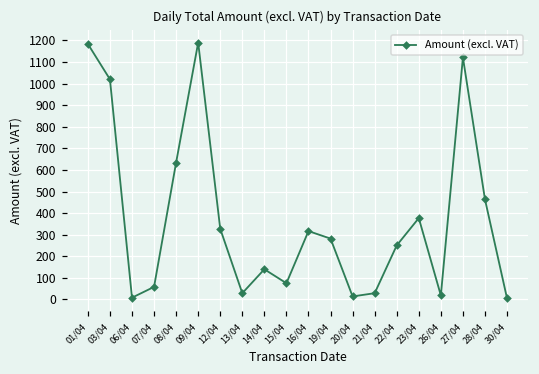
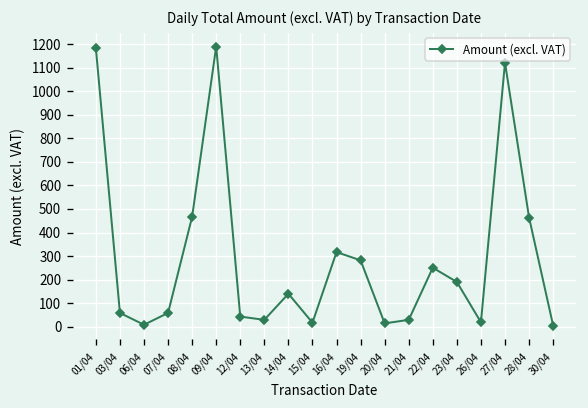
  {
    "01/04": 1180,
-   "03/04": 1020,
+   "03/04": 60,
    "06/04": 10,
    "07/04": 60,
-   "08/04": 630,
+   "08/04": 470,
    "09/04": 1190,
-   "12/04": 330,
+   "12/04": 40,
    "13/04": 30,
    "14/04": 140,
-   "15/04": 80,
+   "15/04": 20,
    "16/04": 320,
    "19/04": 280,
    "20/04": 10,
    "21/04": 30,
    "22/04": 250,
-   "23/04": 380,
+   "23/04": 190,
    "26/04": 20,
    "27/04": 1120,
    "28/04": 460,
    "30/04": 10
  }
